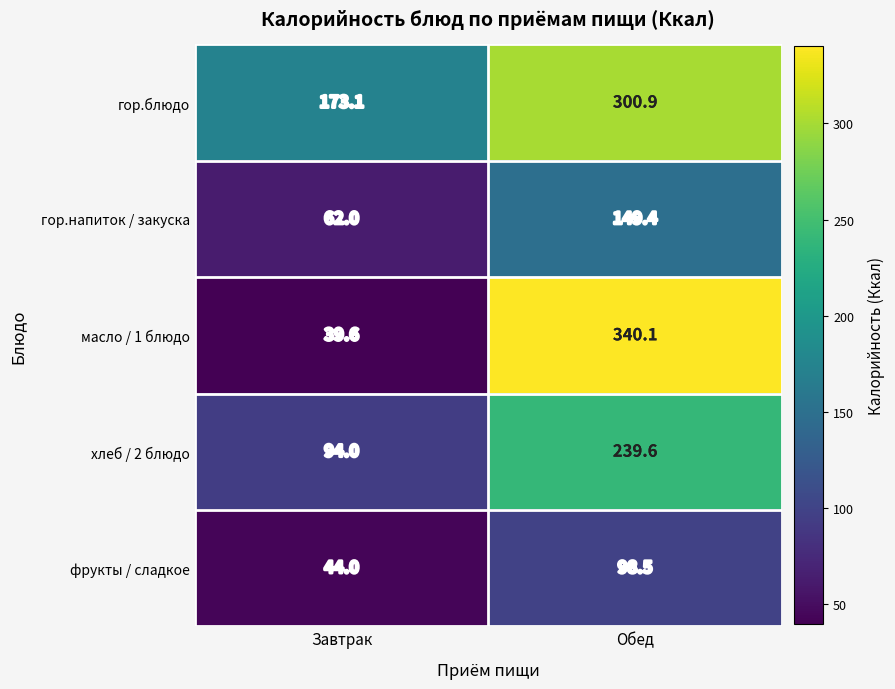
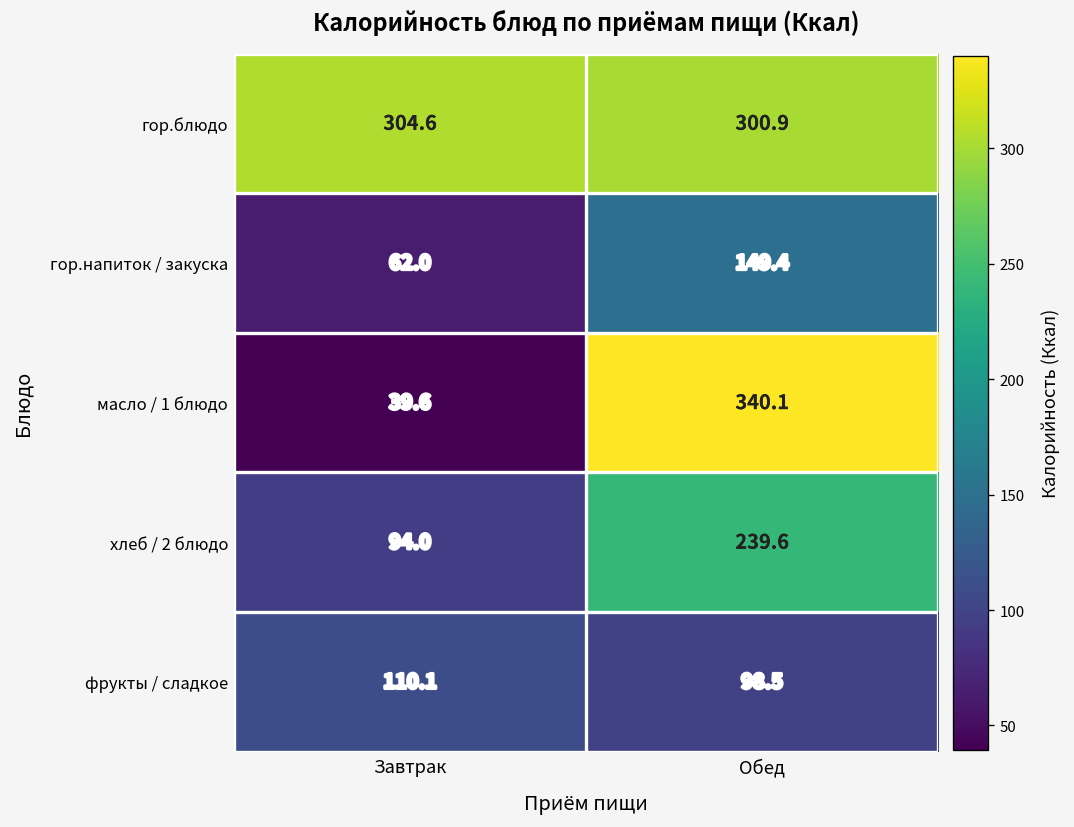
  {
    "гор.блюдо": {
-     "Завтрак": 173.1,
+     "Завтрак": 304.6,
      "Обед": 300.9
    },
    "гор.напиток / закуска": {
      "Обед": 149.4
    },
    "масло / 1 блюдо": {
      "Обед": 340.1
    },
    "хлеб / 2 блюдо": {
      "Обед": 239.6
    },
    "фрукты / сладкое": {
-     "Завтрак": 44.0
+     "Завтрак": 110.1
    }
  }
